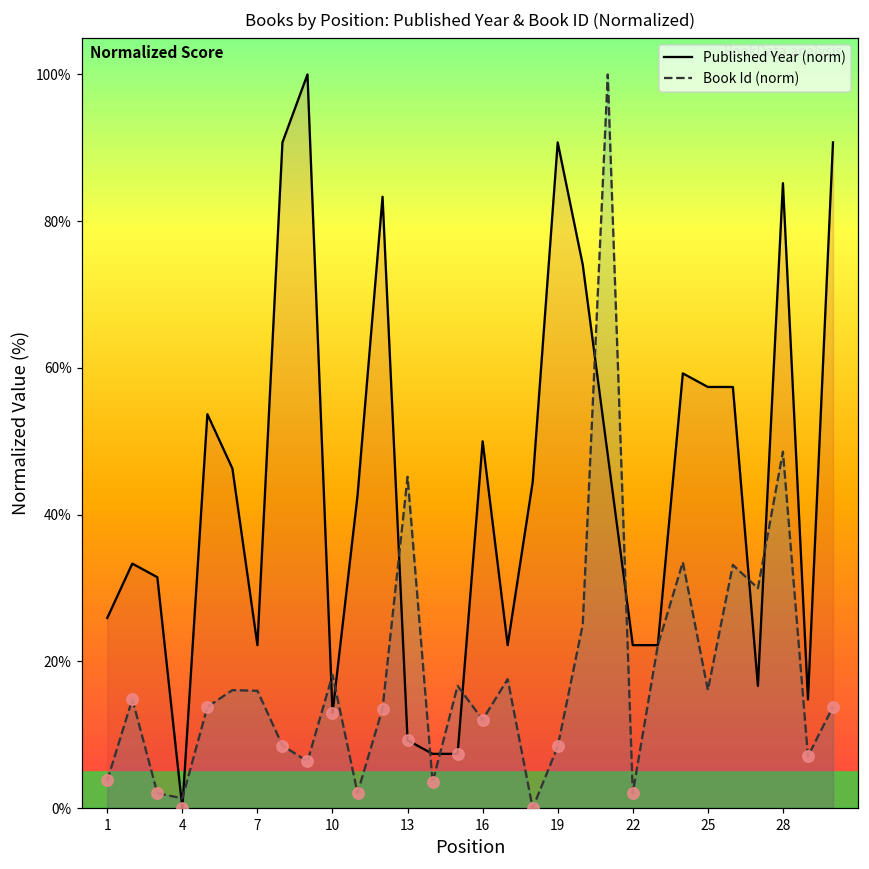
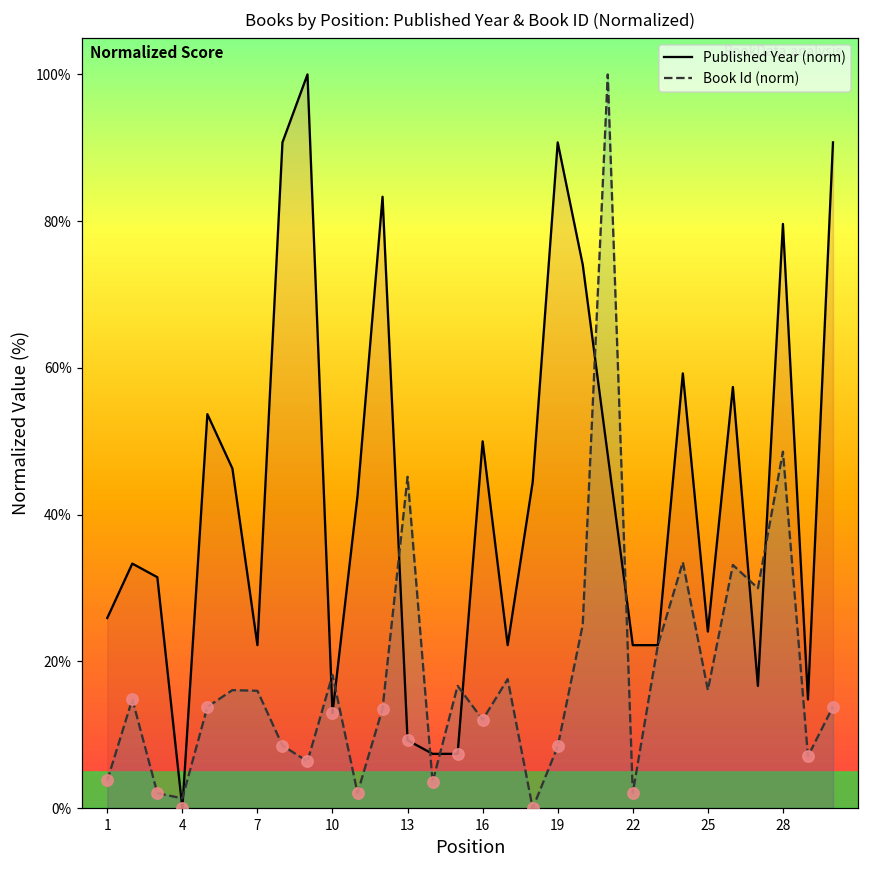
  {
    "Published Year (norm)": {
      "1": "26%",
      "7": "22%",
      "16": "50%",
      "19": "91%",
      "22": "22%",
-     "25": "57%",
-     "28": "85%"
+     "25": "24%",
+     "28": "80%"
    },
    "Book Id (norm)": {
      "7": "16%",
      "10": "18%",
      "13": "45%",
      "25": "16%",
      "28": "49%"
    }
  }
